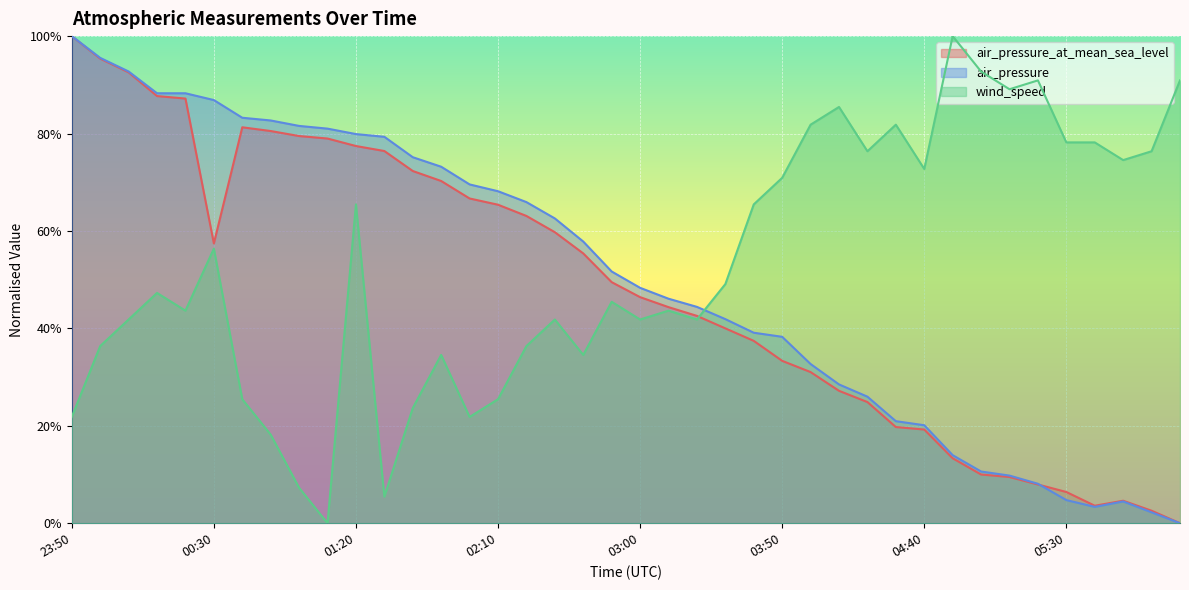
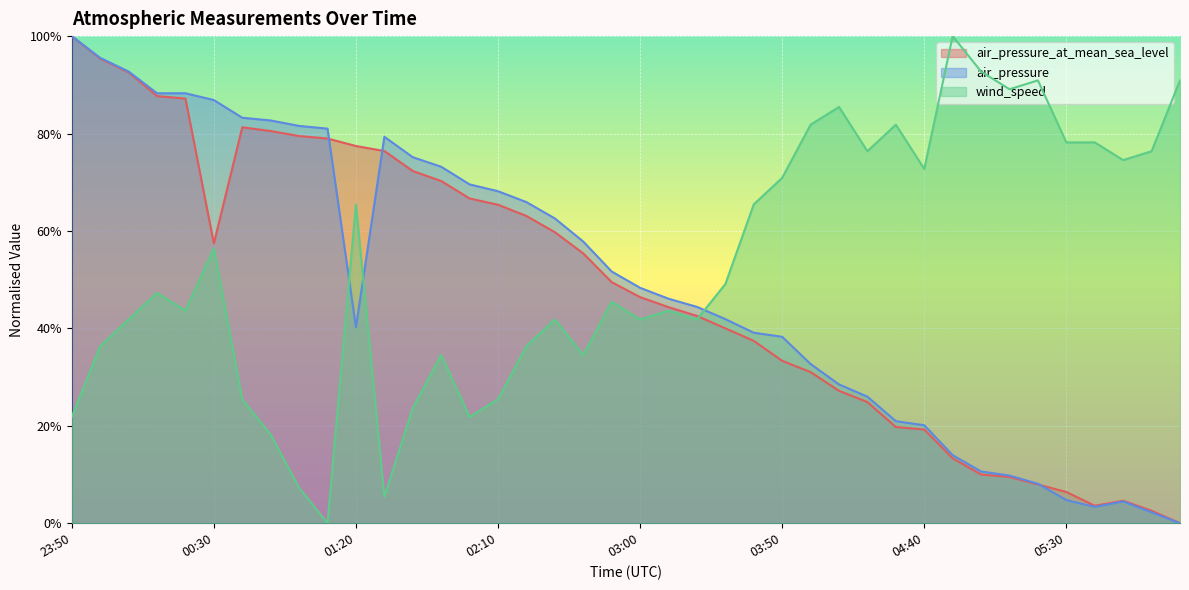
  {
    "air_pressure_at_mean_sea_level": {
      "00:30": "57%",
      "01:20": "77%",
      "02:10": "65%",
      "03:00": "46%",
      "03:50": "33%",
      "04:40": "19%",
      "05:30": "6%"
    },
    "air_pressure": {
      "00:30": "87%",
-     "01:20": "80%",
+     "01:20": "40%",
      "02:10": "68%",
      "03:00": "48%",
      "03:50": "38%",
      "04:40": "20%",
      "05:30": "5%"
    },
    "wind_speed": {
      "23:50": "22%",
      "00:30": "56%",
      "01:20": "65%",
      "02:10": "25%",
      "03:00": "42%",
      "03:50": "71%",
      "04:40": "73%",
      "05:30": "78%"
    }
  }
